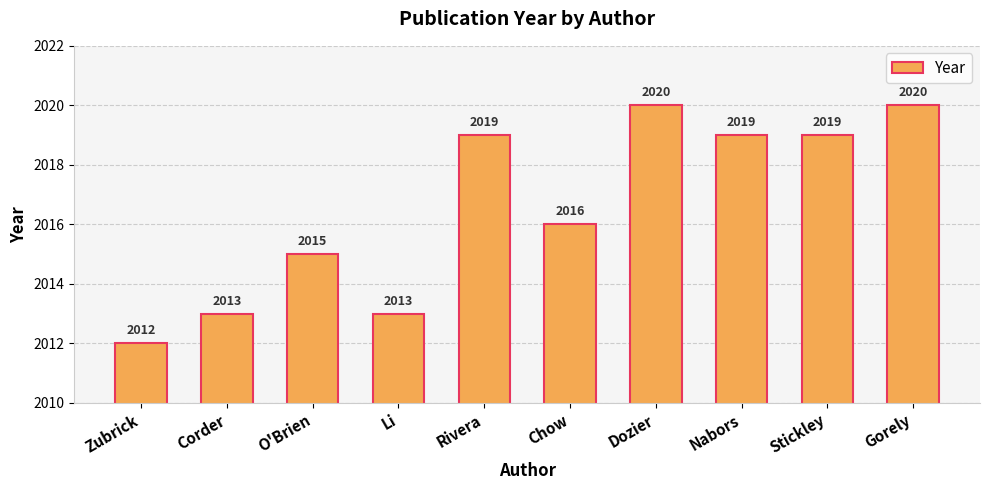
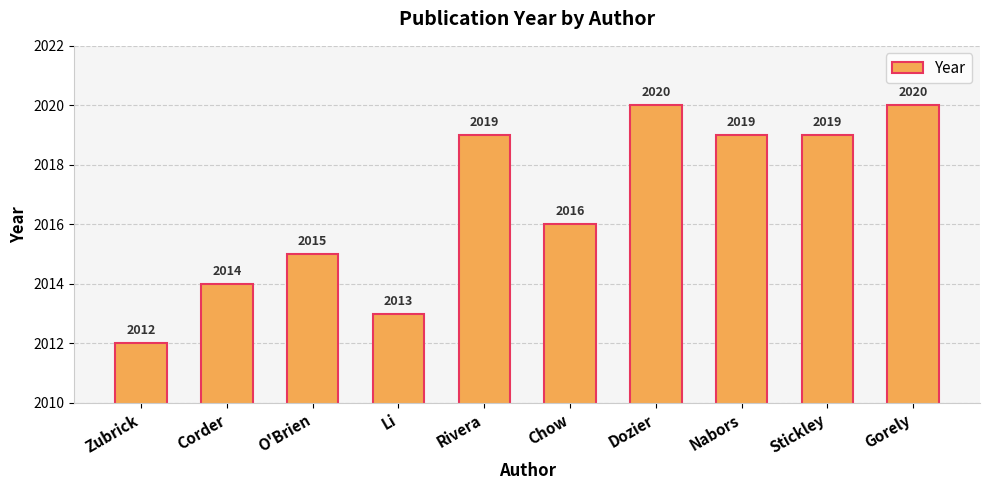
  {
    "Zubrick": 2012,
-   "Corder": 2013,
+   "Corder": 2014,
    "O'Brien": 2015,
    "Li": 2013,
    "Rivera": 2019,
    "Chow": 2016,
    "Dozier": 2020,
    "Nabors": 2019,
    "Stickley": 2019,
    "Gorely": 2020
  }
